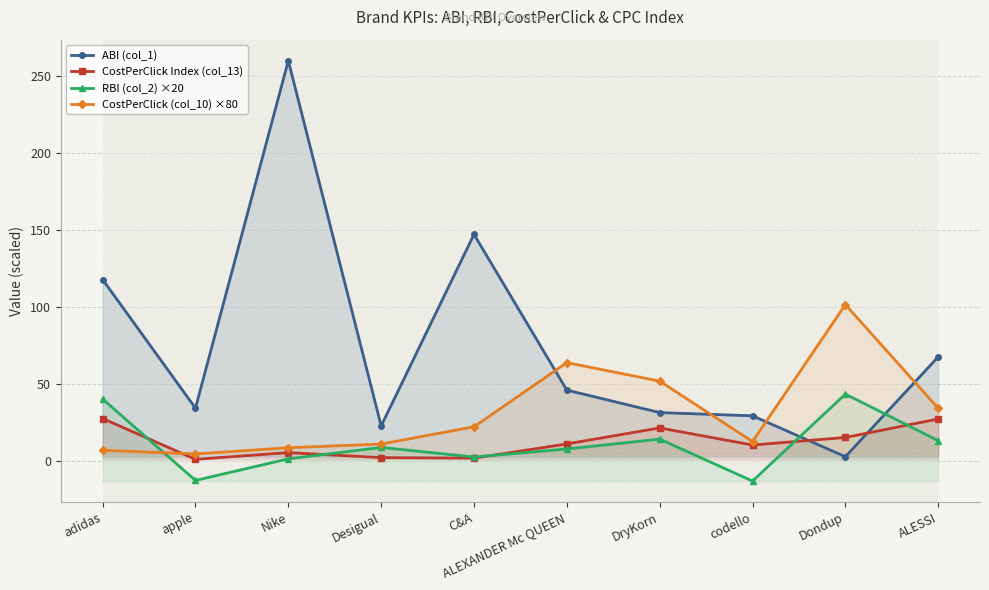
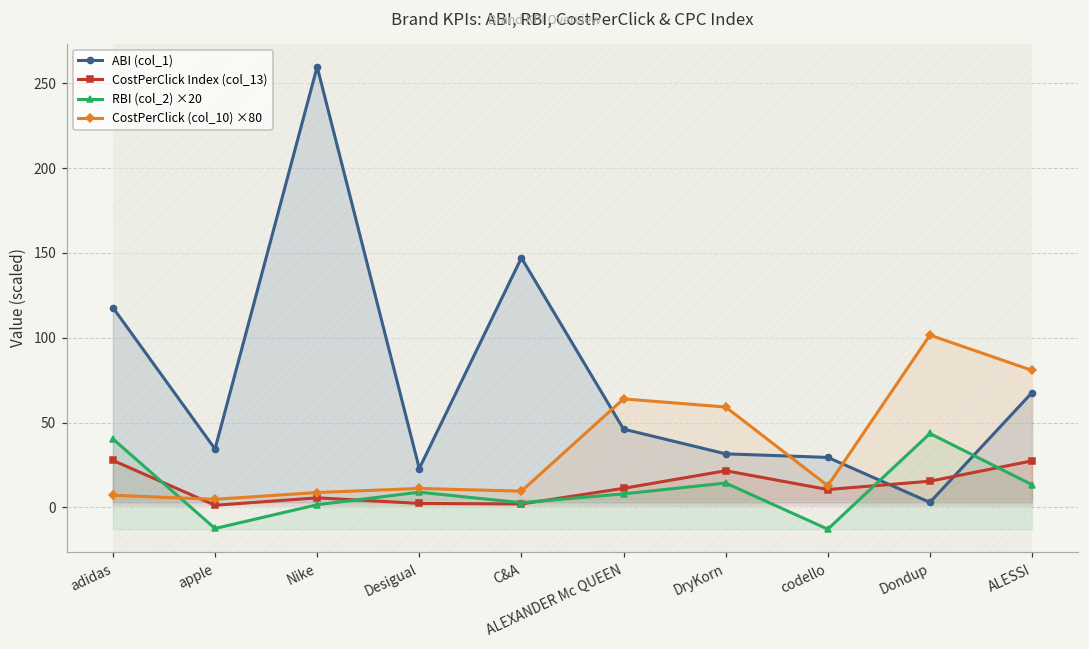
  {
    "ABI (col_1)": {
      "adidas": 118,
      "apple": 34,
      "Nike": 260,
      "Desigual": 23,
      "C&A": 147,
      "ALEXANDER Mc QUEEN": 46,
      "DryKorn": 32,
      "codello": 30,
      "Dondup": 3,
      "ALESSI": 68
    },
    "CostPerClick Index (col_13)": {
      "adidas": 28,
      "apple": 1,
      "Nike": 6,
      "Desigual": 2,
      "ALEXANDER Mc QUEEN": 11,
      "DryKorn": 22,
      "codello": 11,
      "Dondup": 15,
      "ALESSI": 27
    },
    "RBI (col_2) ×20": {
      "adidas": 40,
      "apple": -12,
      "Nike": 2,
      "Desigual": 9,
      "ALEXANDER Mc QUEEN": 8,
      "DryKorn": 14,
      "codello": -13,
      "Dondup": 44,
      "ALESSI": 13
    },
    "CostPerClick (col_10) ×80": {
      "adidas": 7,
      "apple": 5,
      "Nike": 9,
      "Desigual": 11,
-     "C&A": 22,
+     "C&A": 10,
      "ALEXANDER Mc QUEEN": 64,
-     "DryKorn": 52,
+     "DryKorn": 59,
      "codello": 13,
      "Dondup": 102,
-     "ALESSI": 34
+     "ALESSI": 81
    }
  }
